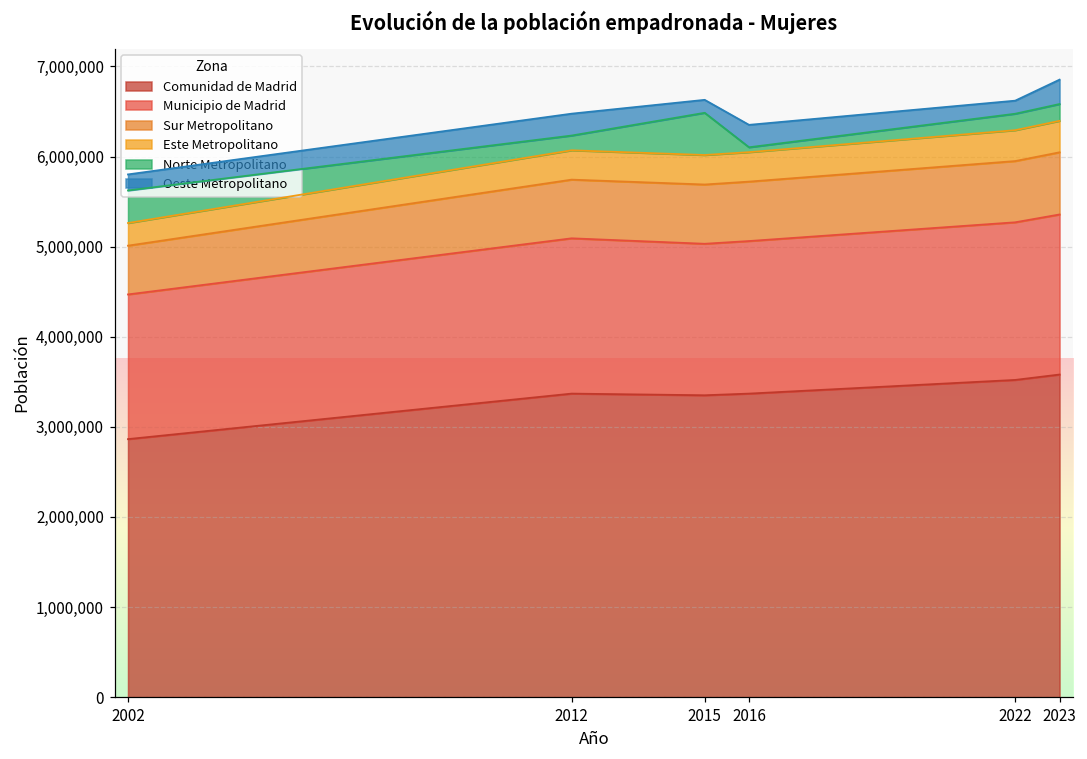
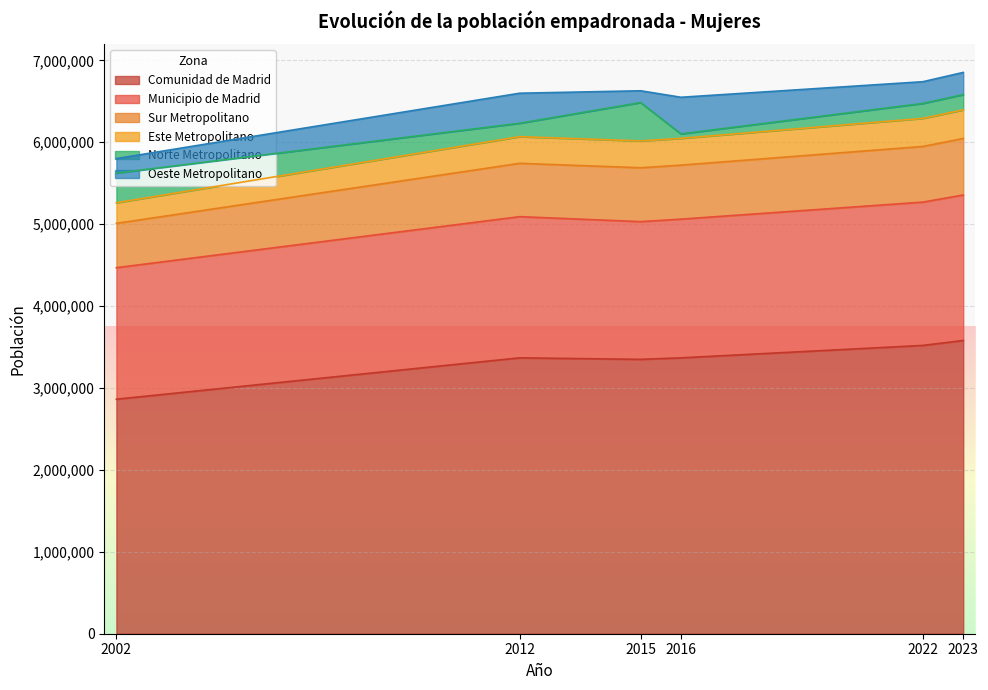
  {
    "Norte Metropolitano": {
      "2012": "200,000",
      "2015": "500,000",
      "2016": "100,000",
      "2022": "200,000",
      "2023": "200,000"
    },
    "Oeste Metropolitano": {
-     "2012": "200,000",
+     "2012": "400,000",
      "2015": "100,000",
-     "2016": "200,000",
-     "2022": "100,000",
+     "2016": "400,000",
+     "2022": "300,000",
      "2023": "300,000"
    }
  }
